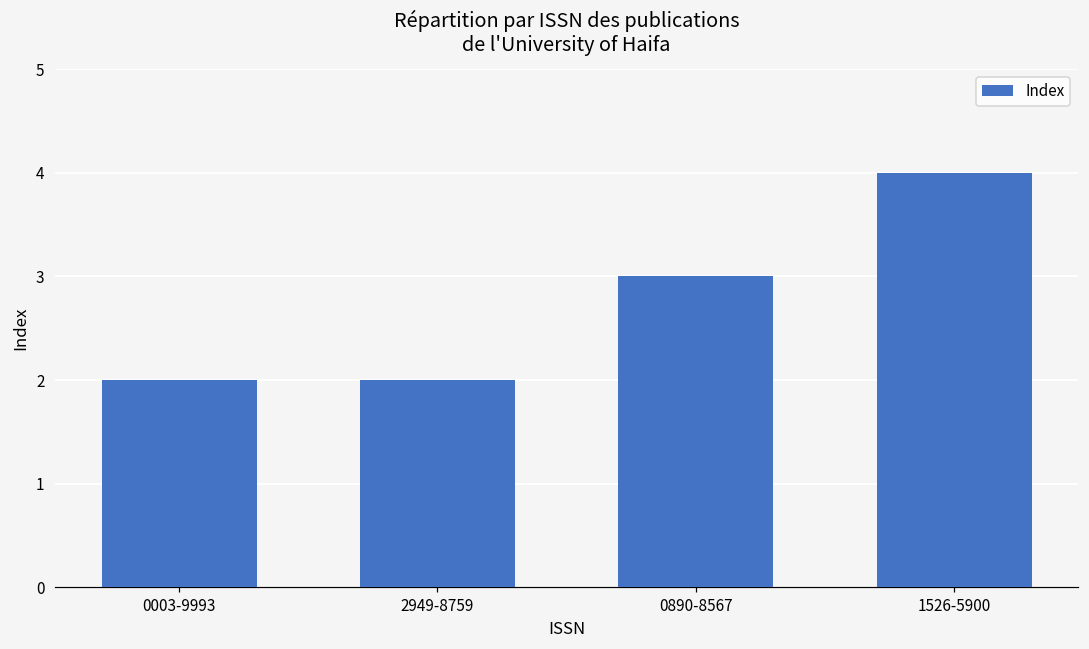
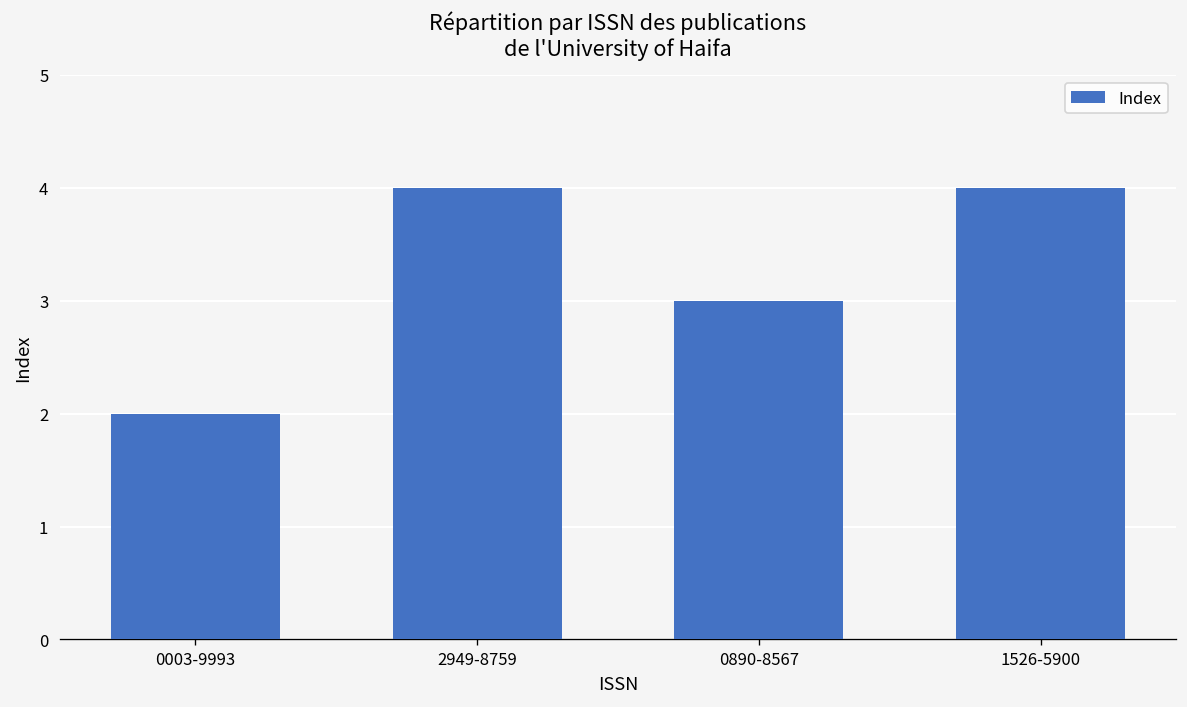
  {
    "0003-9993": 2,
-   "2949-8759": 2,
+   "2949-8759": 4,
    "0890-8567": 3,
    "1526-5900": 4
  }
